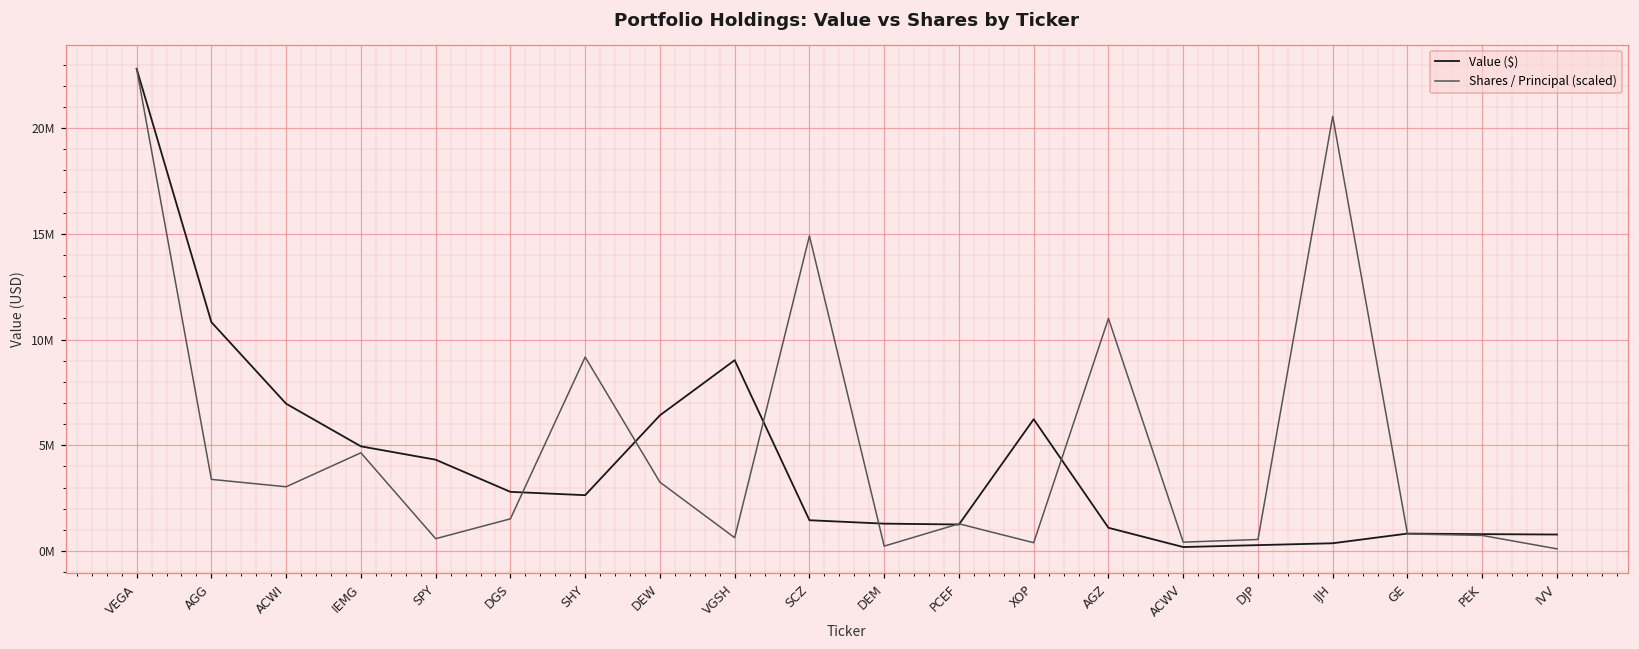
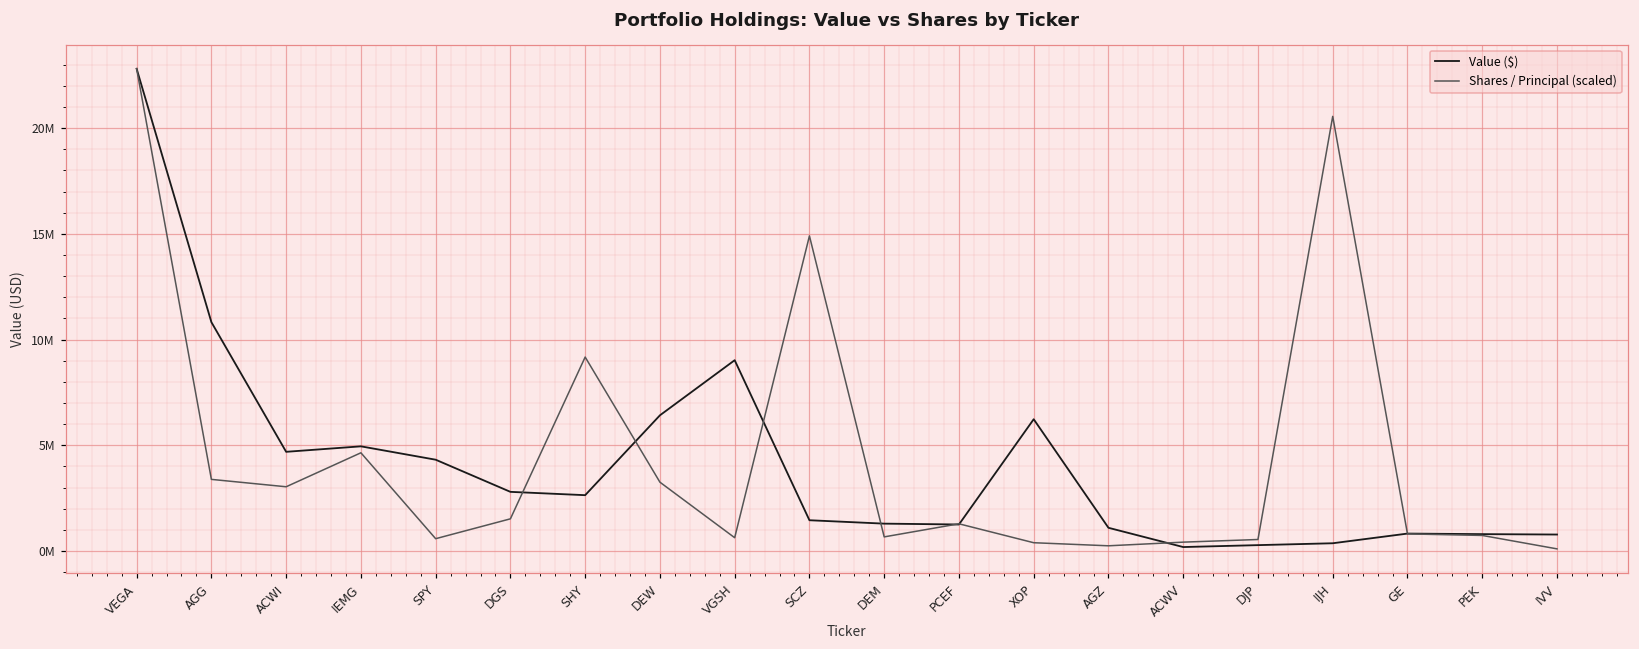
  {
    "Value ($)": {
      "AGG": 10800000,
-     "ACWI": 7000000,
+     "ACWI": 4700000,
      "IEMG": 5000000,
      "SPY": 4300000,
      "DGS": 2800000,
      "SHY": 2600000,
      "DEW": 6400000,
      "VGSH": 9000000,
      "SCZ": 1500000,
      "DEM": 1300000,
      "XOP": 6200000,
      "AGZ": 1100000,
      "ACWV": 200000,
      "DJP": 300000,
      "IJH": 400000,
      "IVV": 800000
    },
    "Shares / Principal (scaled)": {
      "AGG": 3400000,
      "ACWI": 3000000,
      "IEMG": 4600000,
      "SPY": 600000,
      "DGS": 1500000,
      "SHY": 9200000,
      "DEW": 3300000,
      "VGSH": 600000,
      "SCZ": 14900000,
-     "DEM": 200000,
+     "DEM": 700000,
      "XOP": 400000,
-     "AGZ": 11000000,
+     "AGZ": 300000,
      "ACWV": 400000,
      "DJP": 500000,
      "IJH": 20600000,
      "IVV": 100000
    }
  }
